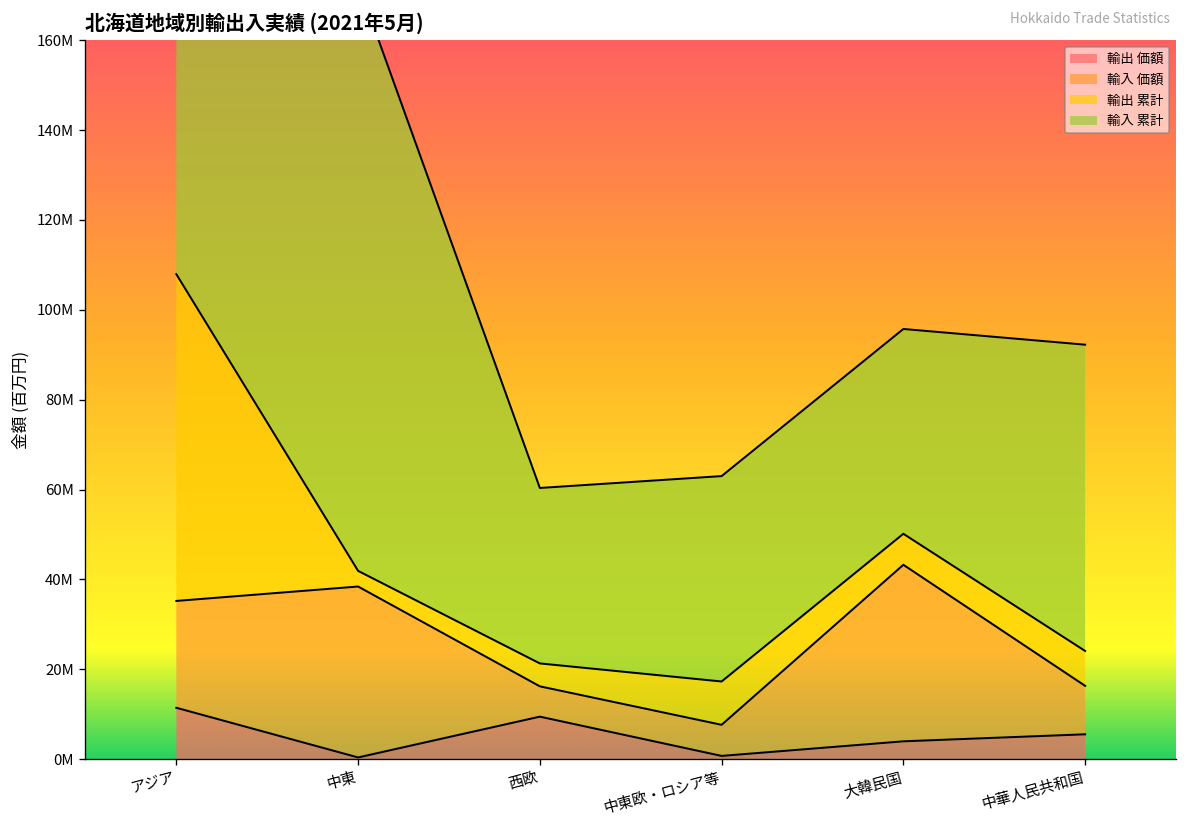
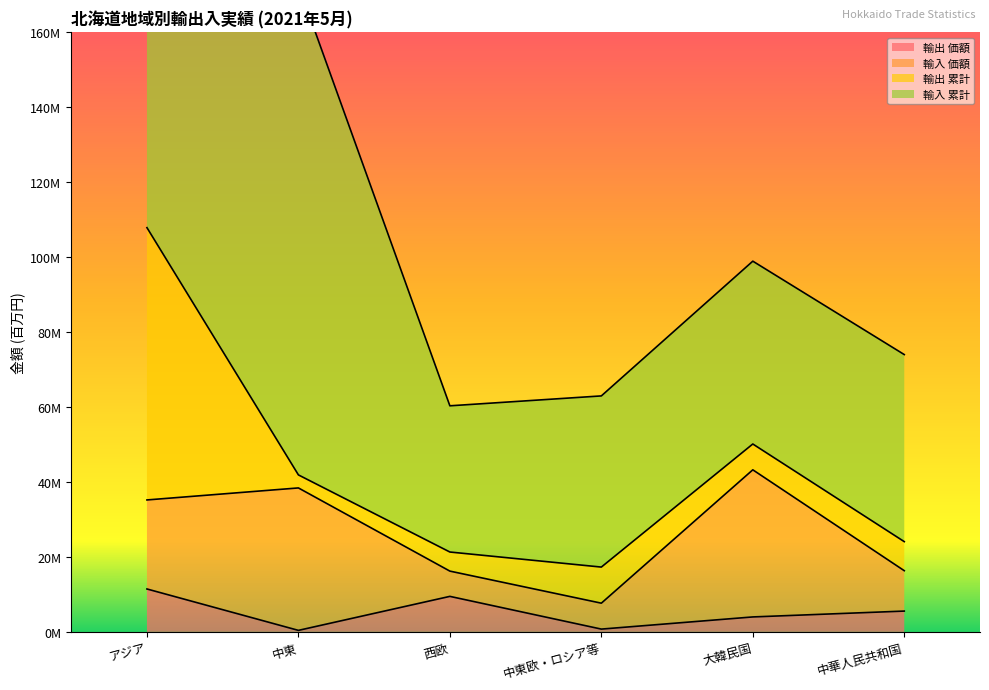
  {
    "輸出 価額": {
      "アジア": 11000000,
      "中東": 0,
      "西欧": 9000000,
      "中東欧・ロシア等": 1000000,
      "大韓民国": 4000000,
      "中華人民共和国": 6000000
    },
    "輸入 価額": {
      "アジア": 24000000,
      "中東": 38000000,
      "西欧": 7000000,
      "中東欧・ロシア等": 7000000,
      "大韓民国": 39000000,
      "中華人民共和国": 11000000
    },
    "輸出 累計": {
      "アジア": 73000000,
      "中東": 3000000,
      "西欧": 5000000,
      "中東欧・ロシア等": 10000000,
      "大韓民国": 7000000,
      "中華人民共和国": 8000000
    },
    "輸入 累計": {
      "西欧": 39000000,
      "中東欧・ロシア等": 46000000,
-     "大韓民国": 46000000,
-     "中華人民共和国": 68000000
+     "大韓民国": 49000000,
+     "中華人民共和国": 50000000
    }
  }
